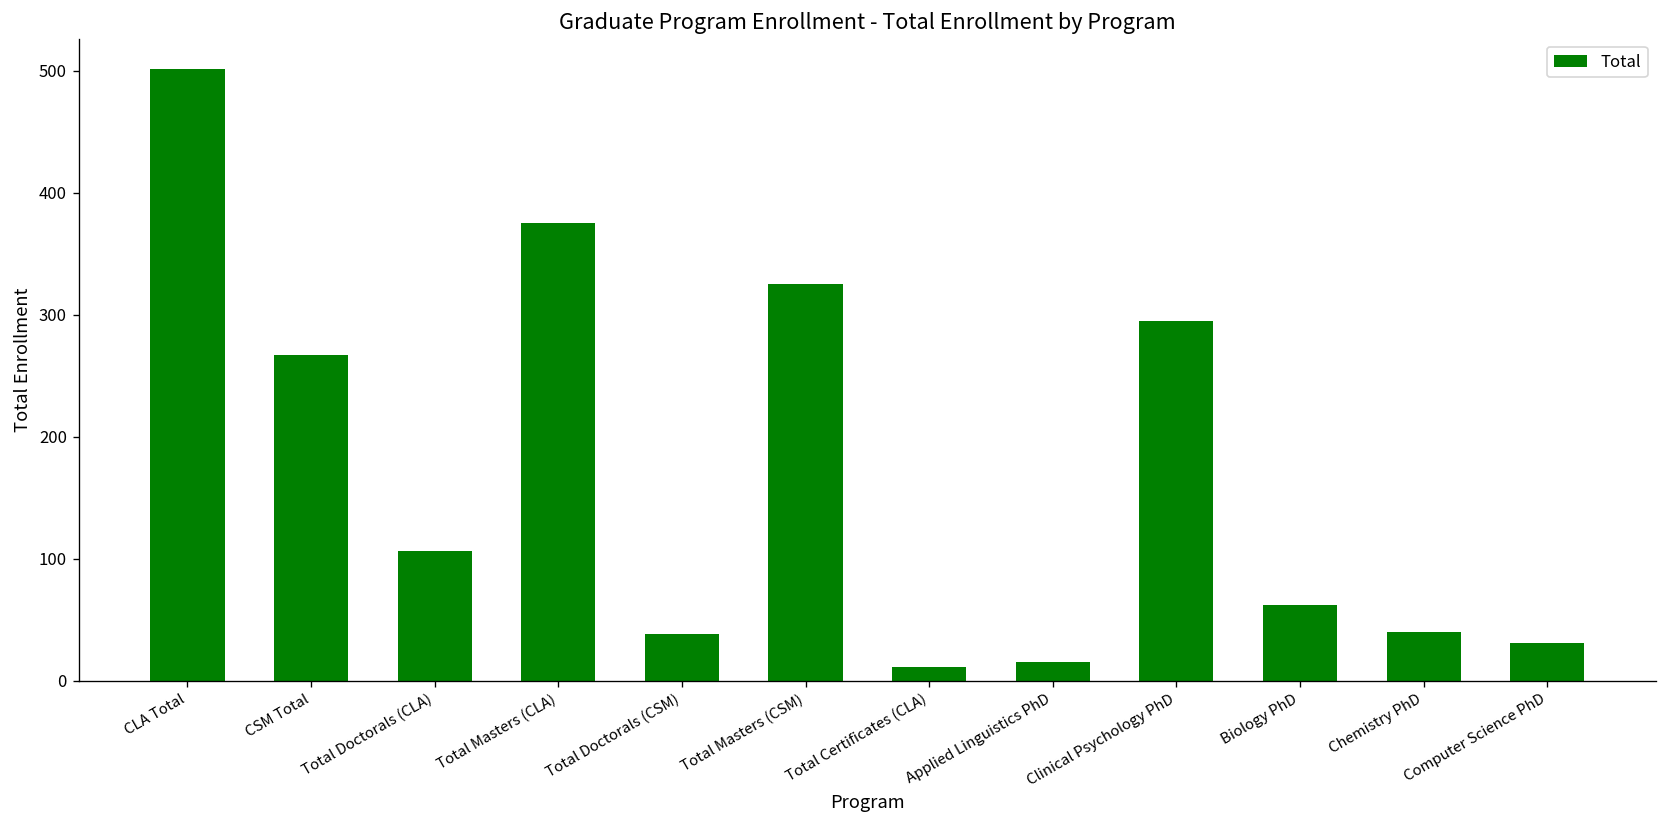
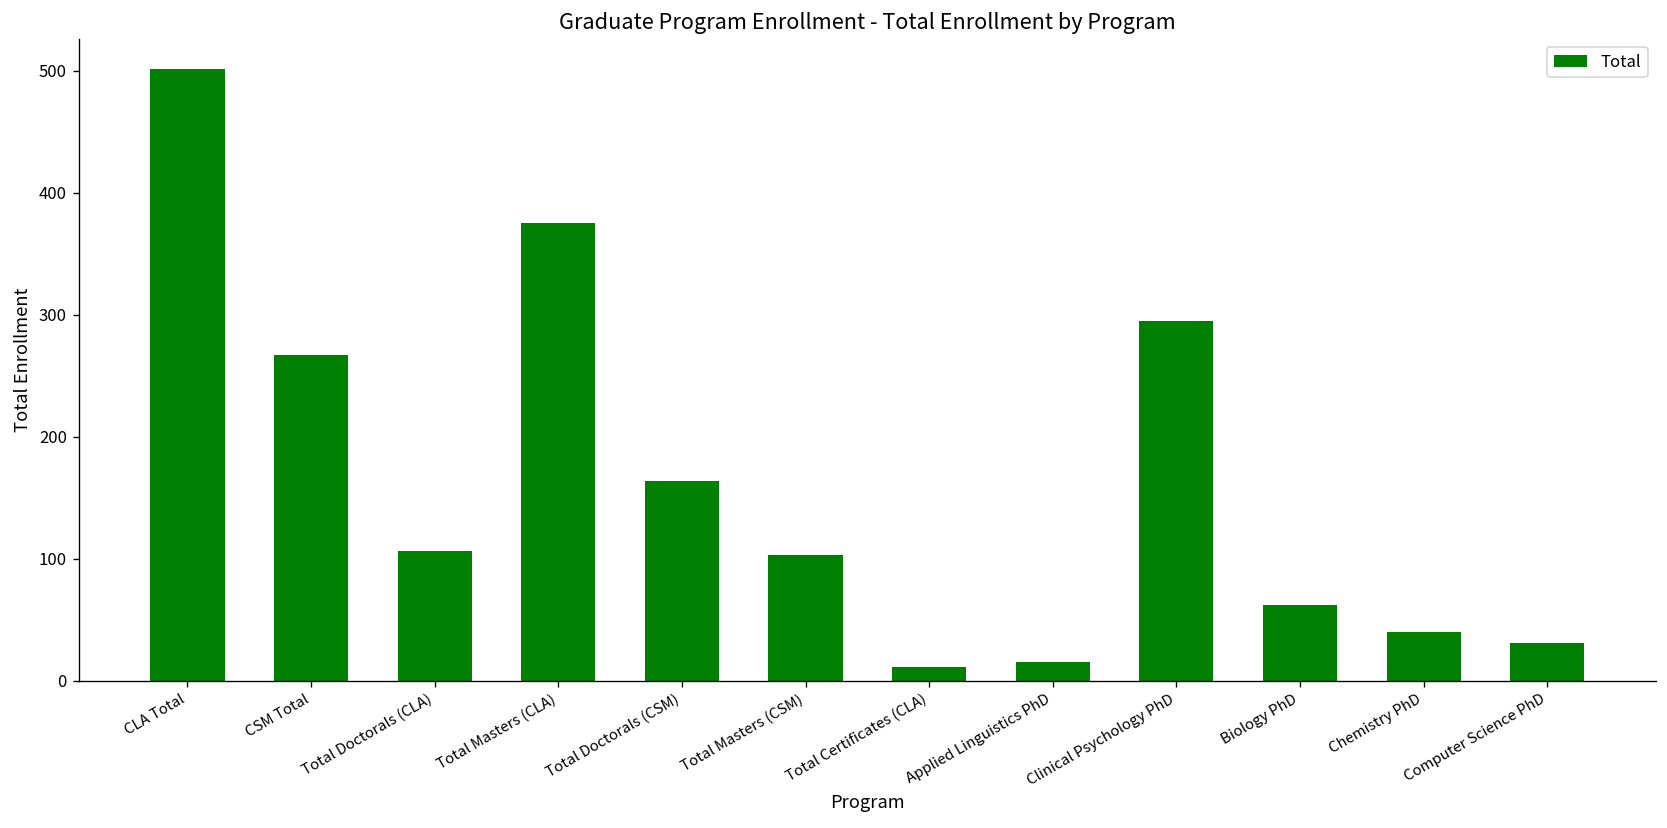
  {
    "CLA Total": 501,
    "CSM Total": 267,
    "Total Doctorals (CLA)": 106,
    "Total Masters (CLA)": 375,
-   "Total Doctorals (CSM)": 38,
-   "Total Masters (CSM)": 325,
+   "Total Doctorals (CSM)": 164,
+   "Total Masters (CSM)": 103,
    "Total Certificates (CLA)": 11,
    "Applied Linguistics PhD": 15,
    "Clinical Psychology PhD": 295,
    "Biology PhD": 62,
    "Chemistry PhD": 40,
    "Computer Science PhD": 31
  }
